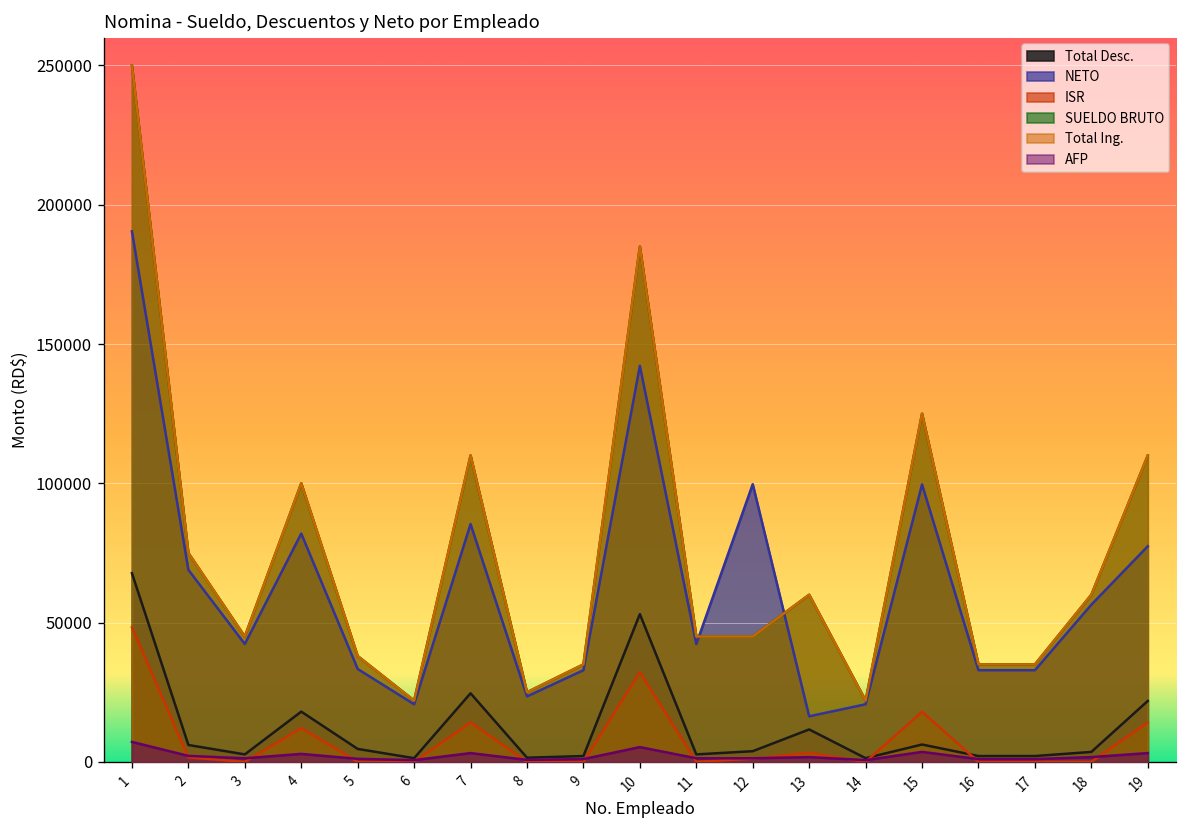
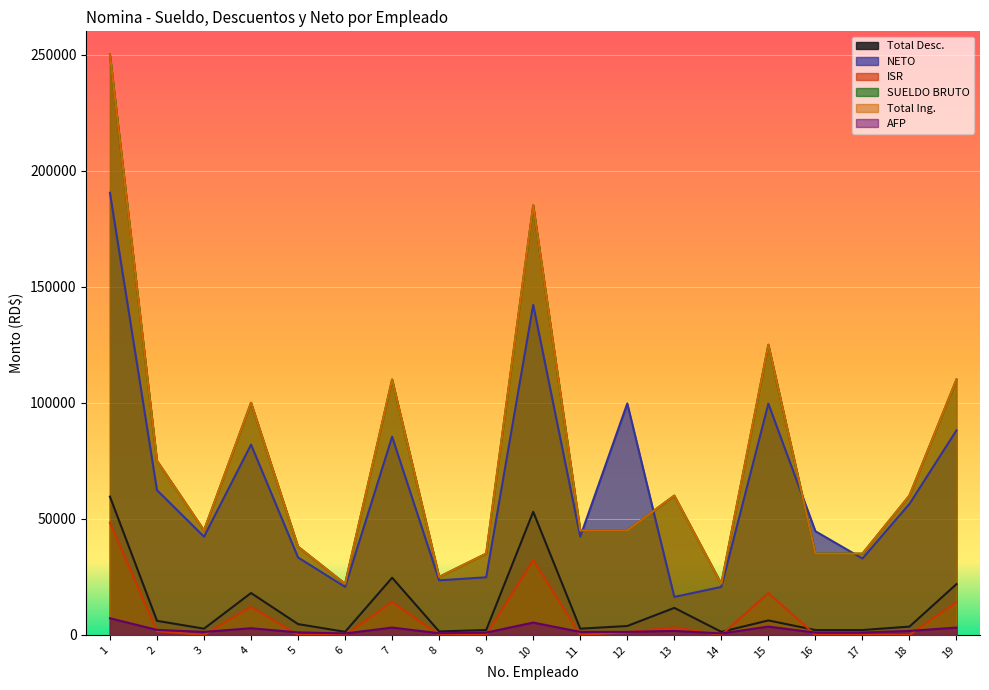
  {
    "Total Desc.": {
-     "1": 68000,
+     "1": 60000,
      "2": 6000,
      "3": 3000,
      "4": 18000,
      "5": 5000,
      "7": 25000,
      "9": 2000,
      "10": 53000,
      "11": 3000,
      "12": 4000,
      "13": 12000,
      "15": 6000,
      "16": 2000,
      "17": 2000,
      "18": 4000,
      "19": 22000
    },
    "NETO": {
      "1": 190000,
-     "2": 69000,
+     "2": 62000,
      "3": 42000,
      "4": 82000,
      "5": 33000,
      "6": 21000,
      "7": 85000,
      "8": 23000,
-     "9": 33000,
+     "9": 25000,
      "10": 142000,
      "11": 42000,
      "12": 100000,
      "13": 16000,
      "14": 21000,
      "15": 100000,
-     "16": 33000,
+     "16": 45000,
      "17": 33000,
      "18": 56000,
-     "19": 77000
+     "19": 88000
    },
    "AFP": {
      "1": 7000,
      "3": 1000,
      "4": 3000,
      "7": 3000,
      "10": 5000,
      "11": 1000,
      "13": 2000,
      "15": 4000,
      "18": 2000,
      "19": 3000
    }
  }
